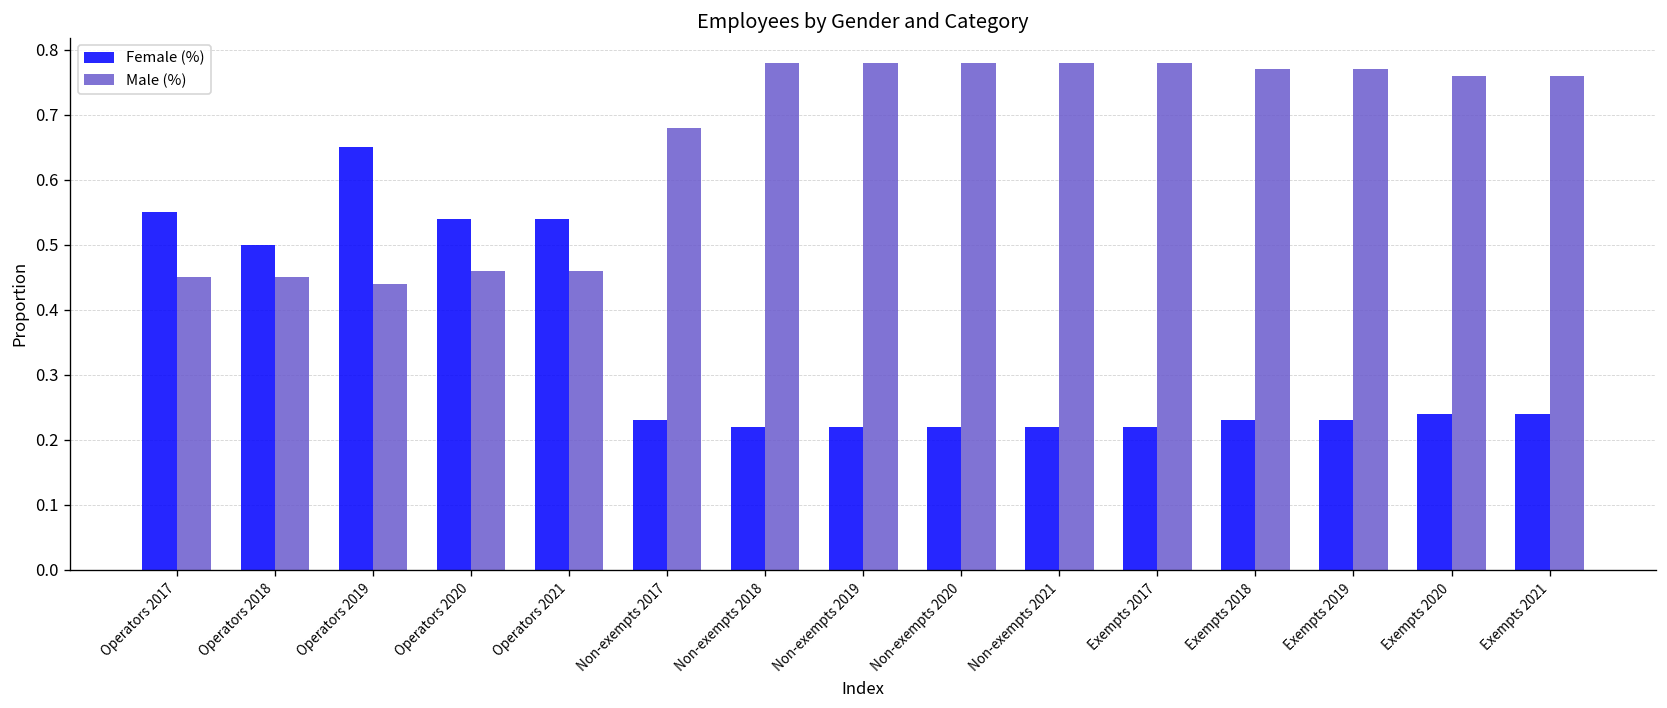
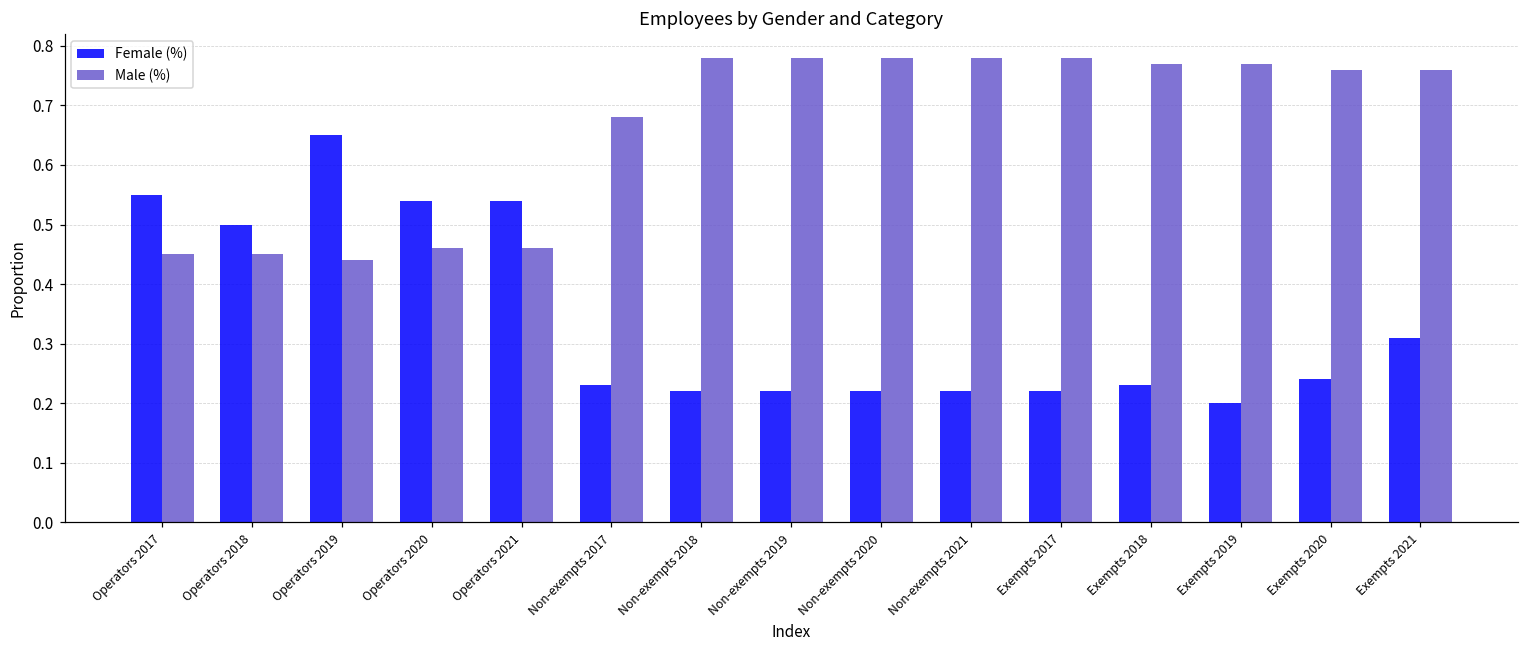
  {
    "Female (%)": {
      "Operators 2017": 0.55,
      "Operators 2018": 0.50,
      "Operators 2019": 0.65,
      "Operators 2020": 0.54,
      "Operators 2021": 0.54,
      "Non-exempts 2017": 0.23,
      "Non-exempts 2018": 0.22,
      "Non-exempts 2019": 0.22,
      "Non-exempts 2020": 0.22,
      "Non-exempts 2021": 0.22,
      "Exempts 2017": 0.22,
      "Exempts 2018": 0.23,
-     "Exempts 2019": 0.23,
+     "Exempts 2019": 0.20,
      "Exempts 2020": 0.24,
-     "Exempts 2021": 0.24
+     "Exempts 2021": 0.31
    },
    "Male (%)": {
      "Operators 2017": 0.45,
      "Operators 2018": 0.45,
      "Operators 2019": 0.44,
      "Operators 2020": 0.46,
      "Operators 2021": 0.46,
      "Non-exempts 2017": 0.68,
      "Non-exempts 2018": 0.78,
      "Non-exempts 2019": 0.78,
      "Non-exempts 2020": 0.78,
      "Non-exempts 2021": 0.78,
      "Exempts 2017": 0.78,
      "Exempts 2018": 0.77,
      "Exempts 2019": 0.77,
      "Exempts 2020": 0.76,
      "Exempts 2021": 0.76
    }
  }
